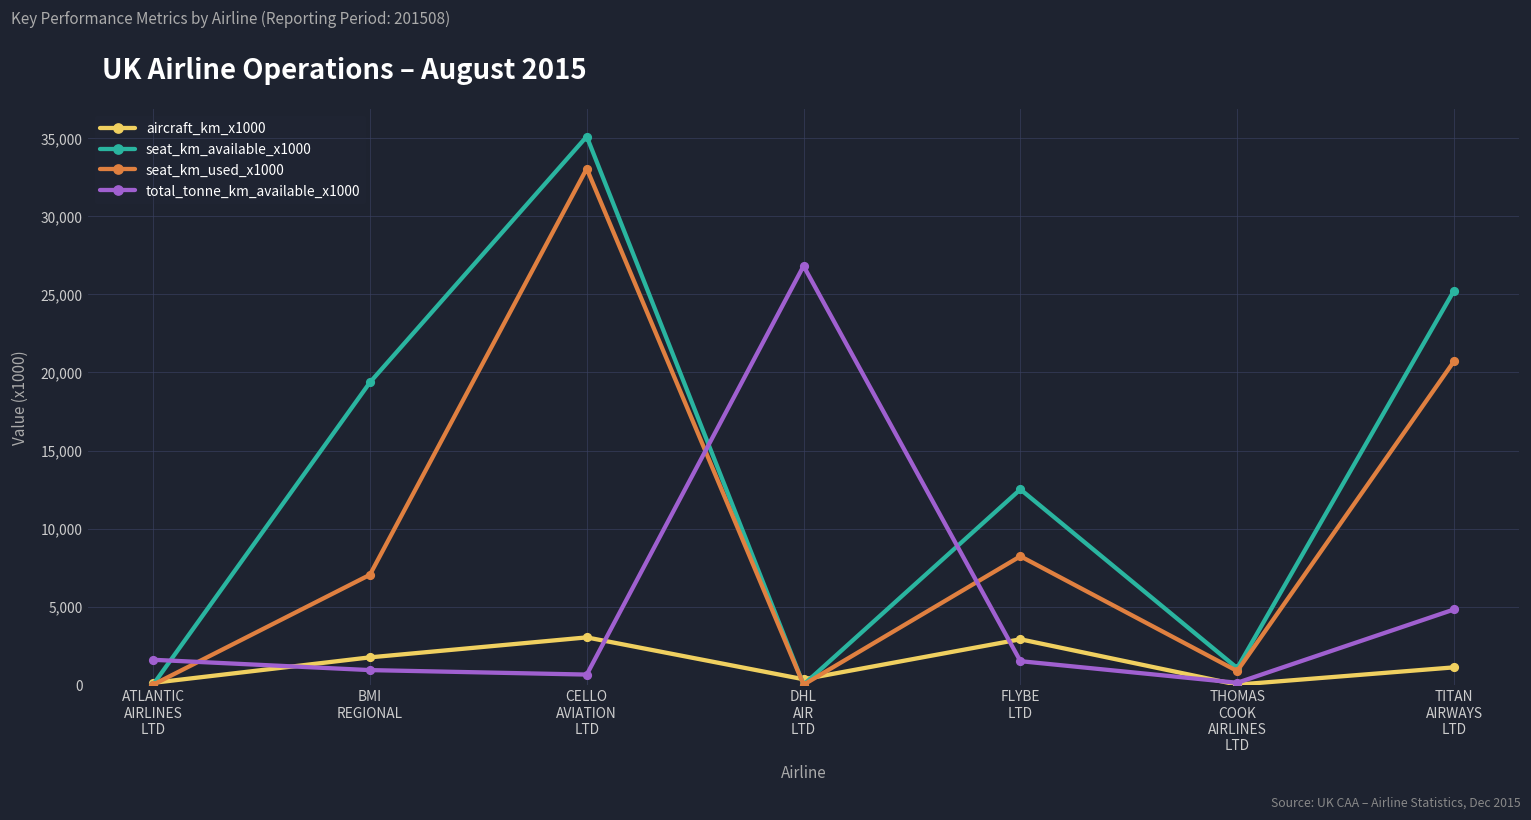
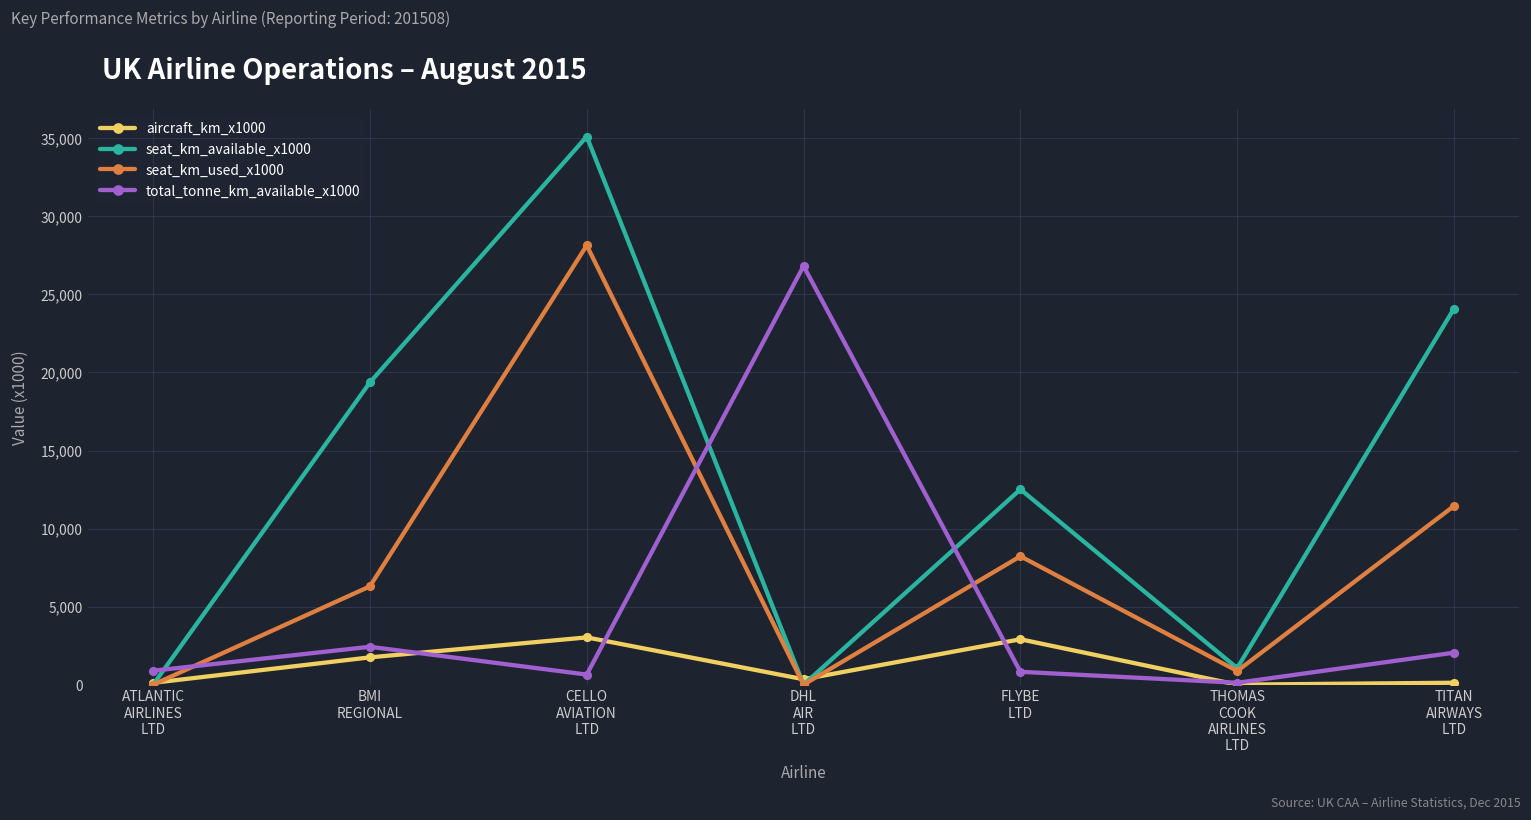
  {
    "aircraft_km_x1000": {
      "BMI REGIONAL": "1,800",
      "CELLO AVIATION LTD": "3,000",
      "DHL AIR LTD": "300",
      "FLYBE LTD": "2,900",
-     "TITAN AIRWAYS LTD": "1,100"
+     "TITAN AIRWAYS LTD": "100"
    },
    "seat_km_available_x1000": {
      "BMI REGIONAL": "19,400",
      "CELLO AVIATION LTD": "35,100",
      "FLYBE LTD": "12,500",
      "THOMAS COOK AIRLINES LTD": "1,100",
-     "TITAN AIRWAYS LTD": "25,200"
+     "TITAN AIRWAYS LTD": "24,100"
    },
    "seat_km_used_x1000": {
-     "BMI REGIONAL": "7,000",
-     "CELLO AVIATION LTD": "33,100",
+     "BMI REGIONAL": "6,300",
+     "CELLO AVIATION LTD": "28,100",
      "FLYBE LTD": "8,200",
      "THOMAS COOK AIRLINES LTD": "900",
-     "TITAN AIRWAYS LTD": "20,700"
+     "TITAN AIRWAYS LTD": "11,500"
    },
    "total_tonne_km_available_x1000": {
-     "ATLANTIC AIRLINES LTD": "1,600",
-     "BMI REGIONAL": "900",
+     "ATLANTIC AIRLINES LTD": "900",
+     "BMI REGIONAL": "2,400",
      "CELLO AVIATION LTD": "600",
      "DHL AIR LTD": "26,800",
-     "FLYBE LTD": "1,500",
-     "TITAN AIRWAYS LTD": "4,800"
+     "FLYBE LTD": "800",
+     "TITAN AIRWAYS LTD": "2,100"
    }
  }
